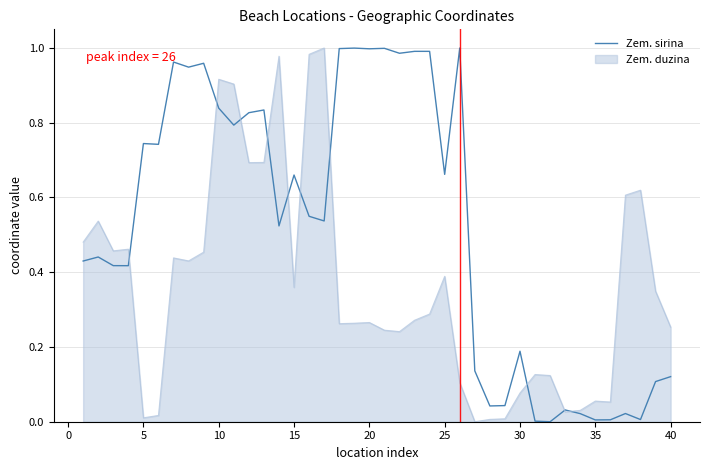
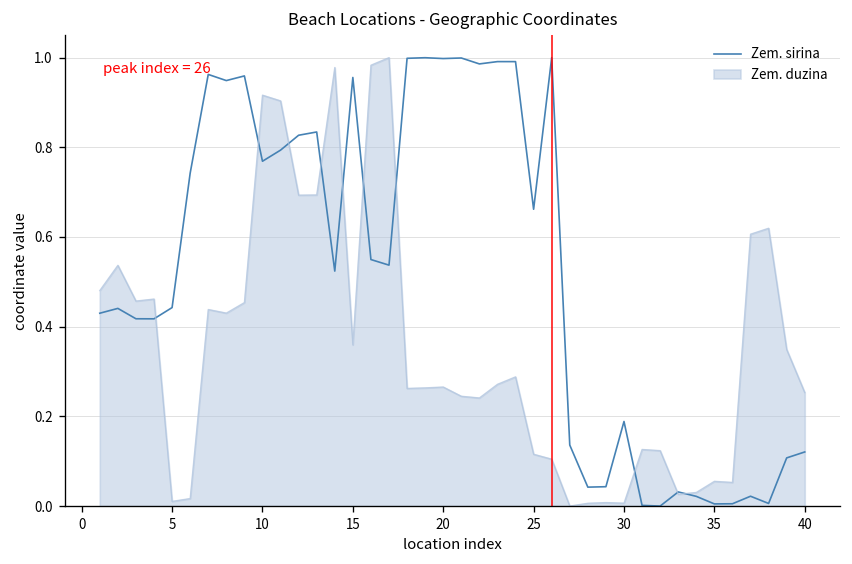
  {
    "Zem. sirina": {
-     "5": 0.74,
-     "10": 0.84,
-     "15": 0.66,
+     "5": 0.44,
+     "10": 0.77,
+     "15": 0.96,
      "20": 1.00,
      "25": 0.66,
      "30": 0.19,
      "35": 0.00,
      "40": 0.12
    },
    "Zem. duzina": {
      "5": 0.01,
      "10": 0.92,
      "15": 0.36,
      "20": 0.27,
-     "25": 0.39,
-     "30": 0.08,
+     "25": 0.12,
+     "30": 0.01,
      "35": 0.06,
      "40": 0.25
    }
  }
